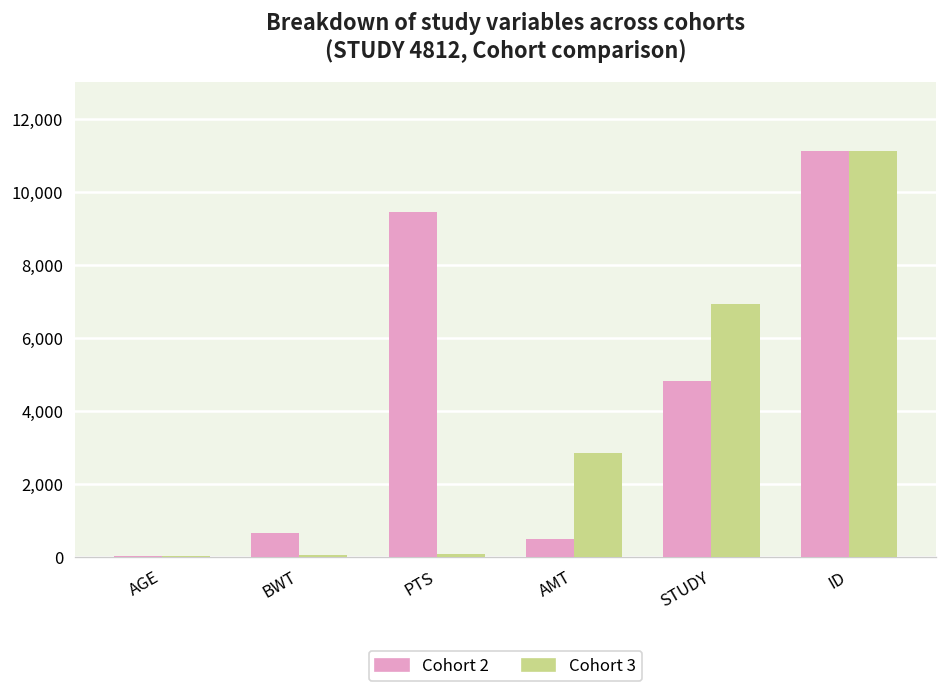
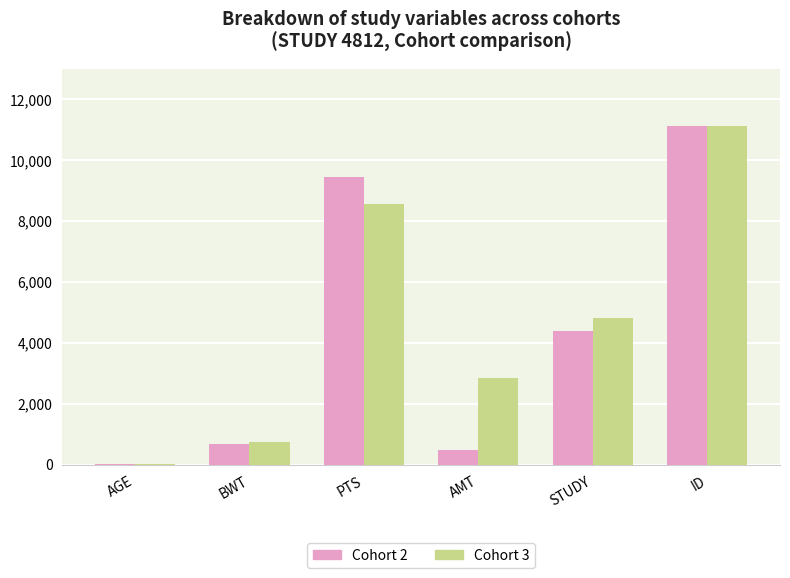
  {
    "Cohort 2": {
      "BWT": "700",
      "PTS": "9,400",
      "AMT": "500",
-     "STUDY": "4,800",
+     "STUDY": "4,400",
      "ID": "11,100"
    },
    "Cohort 3": {
-     "BWT": "100",
-     "PTS": "100",
+     "BWT": "700",
+     "PTS": "8,600",
      "AMT": "2,800",
-     "STUDY": "6,900",
+     "STUDY": "4,800",
      "ID": "11,100"
    }
  }
